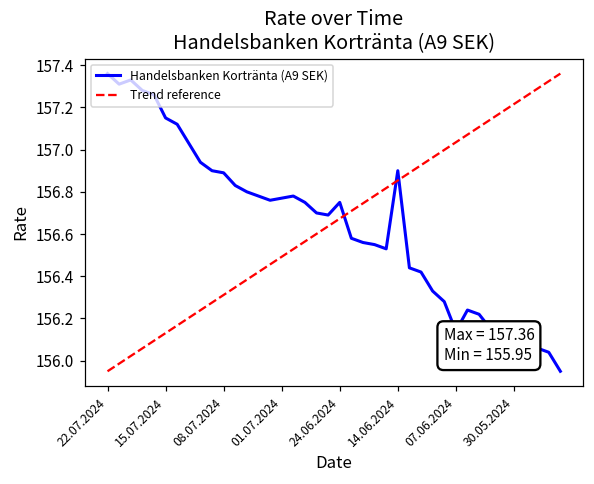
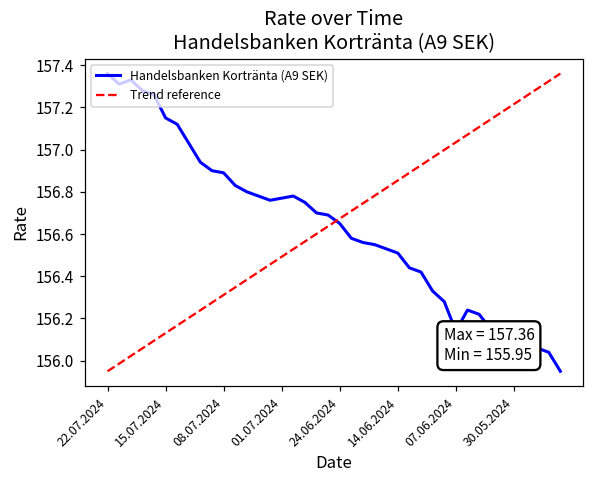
  {
    "Handelsbanken Kortränta (A9 SEK)": {
      "15.07.2024": 157.15,
      "08.07.2024": 156.89,
      "01.07.2024": 156.77,
-     "24.06.2024": 156.75,
-     "14.06.2024": 156.90
+     "24.06.2024": 156.65,
+     "14.06.2024": 156.51
    },
    "Trend reference": {
      "22.07.2024": 155.95,
      "15.07.2024": 156.13,
      "08.07.2024": 156.31,
      "01.07.2024": 156.49,
      "24.06.2024": 156.67,
      "14.06.2024": 156.85,
      "07.06.2024": 157.03,
      "30.05.2024": 157.22
    }
  }
